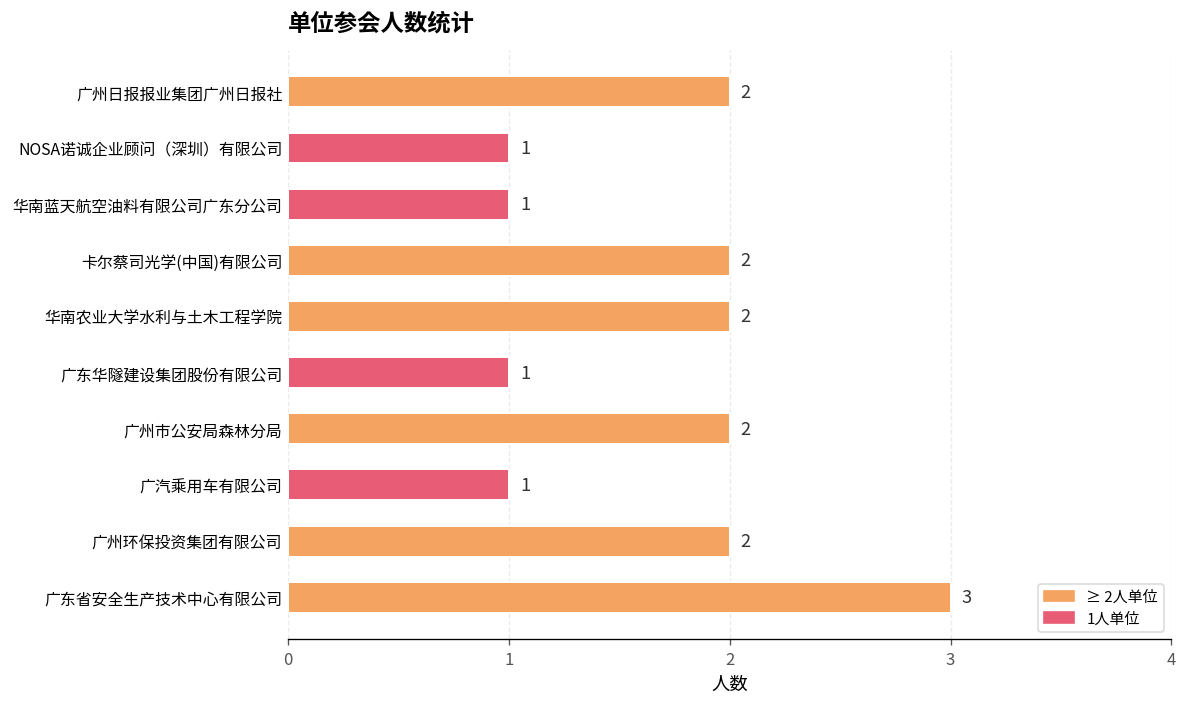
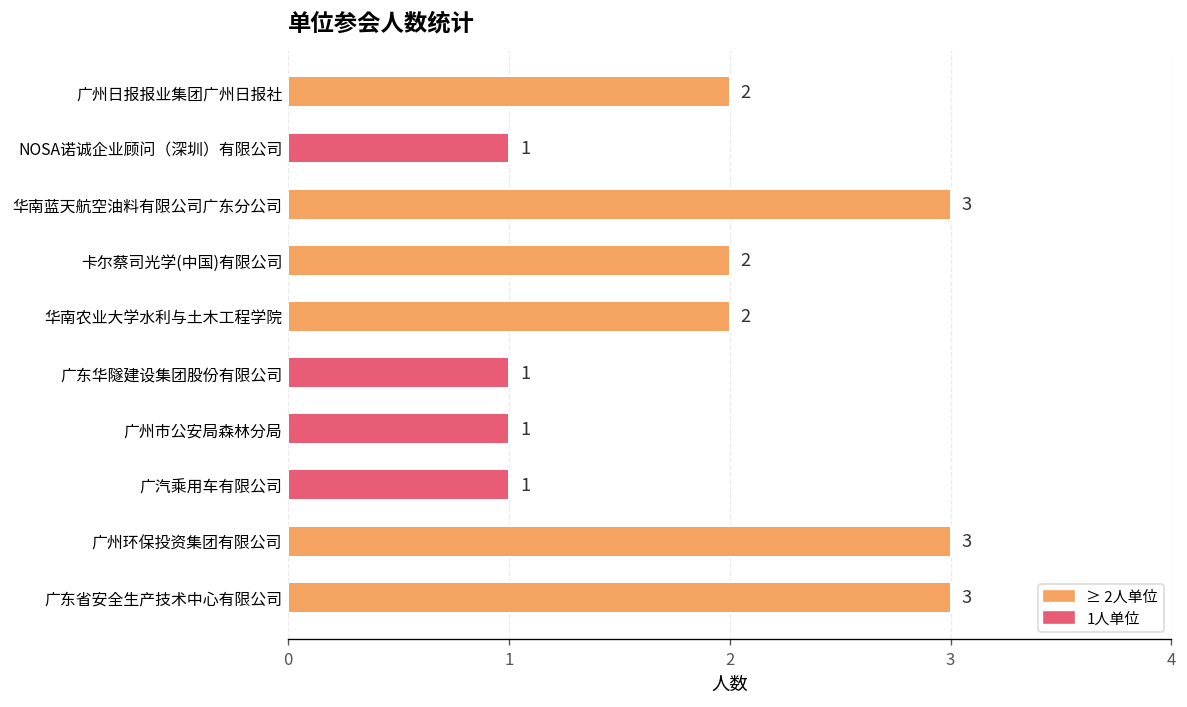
  {
    "广州日报报业集团广州日报社": 2,
    "NOSA诺诚企业顾问（深圳）有限公司": 1,
-   "华南蓝天航空油料有限公司广东分公司": 1,
+   "华南蓝天航空油料有限公司广东分公司": 3,
    "卡尔蔡司光学(中国)有限公司": 2,
    "华南农业大学水利与土木工程学院": 2,
    "广东华隧建设集团股份有限公司": 1,
-   "广州市公安局森林分局": 2,
+   "广州市公安局森林分局": 1,
    "广汽乘用车有限公司": 1,
-   "广州环保投资集团有限公司": 2,
+   "广州环保投资集团有限公司": 3,
    "广东省安全生产技术中心有限公司": 3
  }
